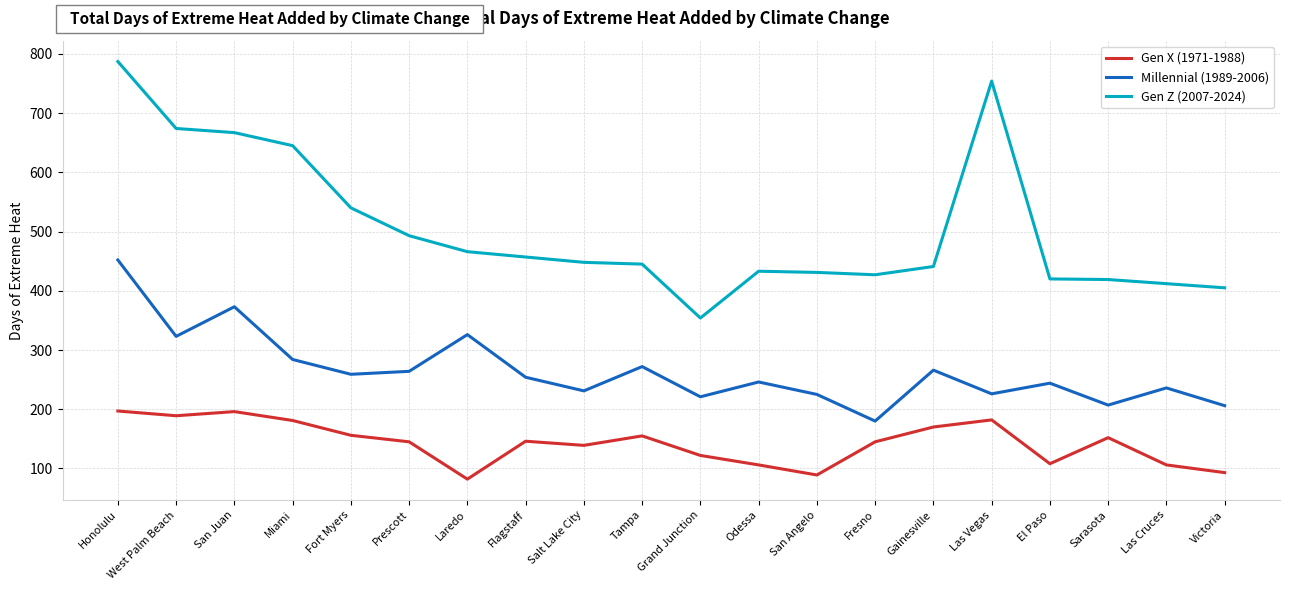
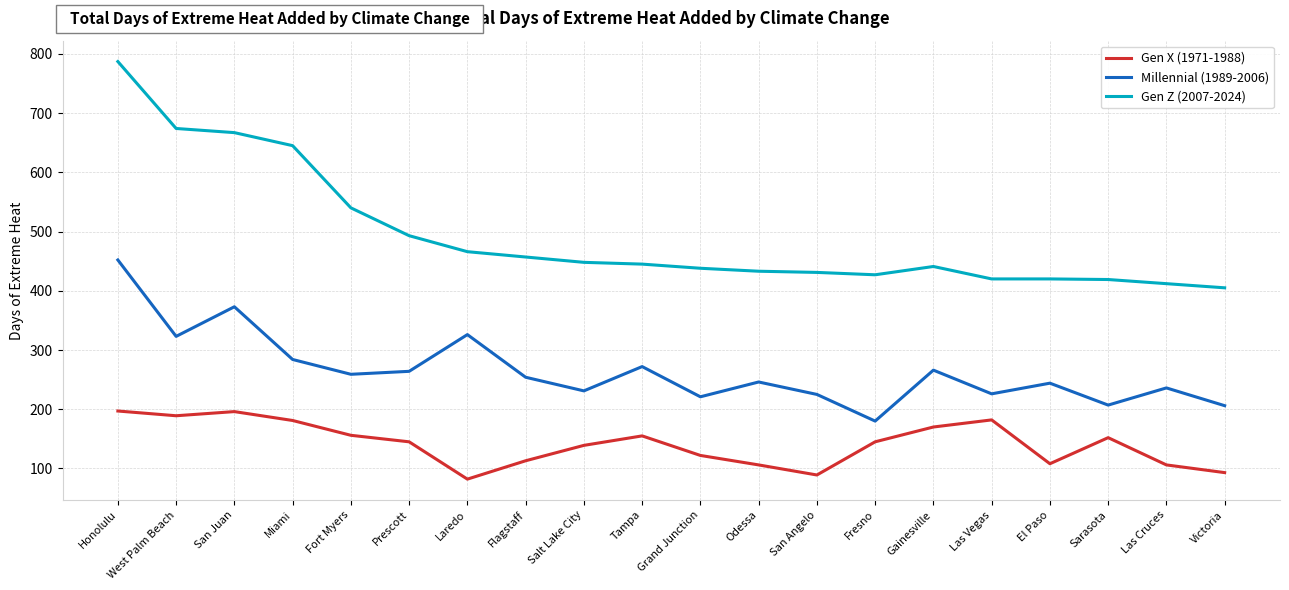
  {
    "Gen X (1971-1988)": {
      "Honolulu": 200,
      "West Palm Beach": 190,
      "San Juan": 200,
      "Miami": 180,
      "Fort Myers": 160,
      "Prescott": 150,
      "Laredo": 80,
-     "Flagstaff": 150,
+     "Flagstaff": 110,
      "Salt Lake City": 140,
      "Tampa": 160,
      "Grand Junction": 120,
      "Odessa": 110,
      "San Angelo": 90,
      "Fresno": 150,
      "Gainesville": 170,
      "Las Vegas": 180,
      "El Paso": 110,
      "Sarasota": 150,
      "Las Cruces": 110,
      "Victoria": 90
    },
    "Millennial (1989-2006)": {
      "Honolulu": 450,
      "West Palm Beach": 320,
      "San Juan": 370,
      "Miami": 280,
      "Fort Myers": 260,
      "Prescott": 260,
      "Laredo": 330,
      "Flagstaff": 250,
      "Salt Lake City": 230,
      "Tampa": 270,
      "Grand Junction": 220,
      "Odessa": 250,
      "San Angelo": 230,
      "Fresno": 180,
      "Gainesville": 270,
      "Las Vegas": 230,
      "El Paso": 240,
      "Sarasota": 210,
      "Las Cruces": 240,
      "Victoria": 210
    },
    "Gen Z (2007-2024)": {
      "Honolulu": 790,
      "West Palm Beach": 670,
      "San Juan": 670,
      "Miami": 650,
      "Fort Myers": 540,
      "Prescott": 490,
      "Laredo": 470,
      "Flagstaff": 460,
      "Salt Lake City": 450,
      "Tampa": 450,
-     "Grand Junction": 350,
+     "Grand Junction": 440,
      "Odessa": 430,
      "San Angelo": 430,
      "Fresno": 430,
      "Gainesville": 440,
-     "Las Vegas": 750,
+     "Las Vegas": 420,
      "El Paso": 420,
      "Sarasota": 420,
      "Las Cruces": 410,
      "Victoria": 410
    }
  }
